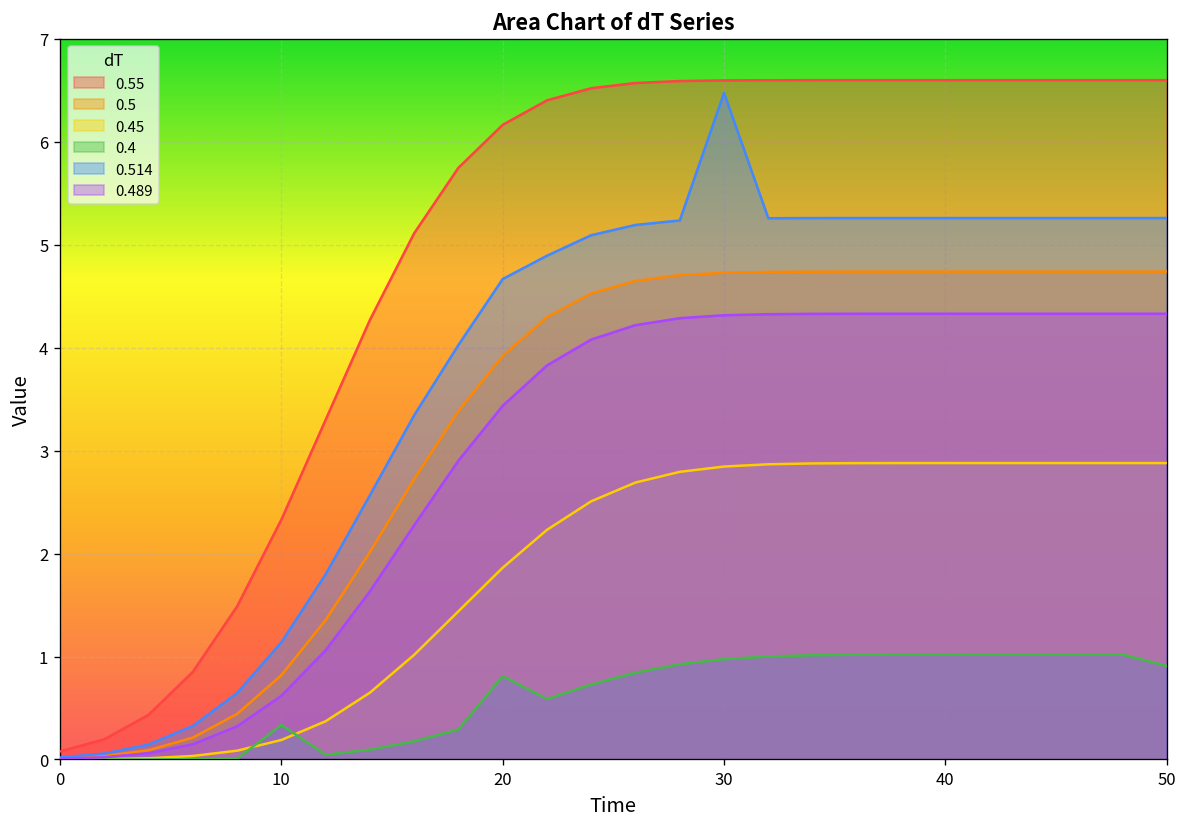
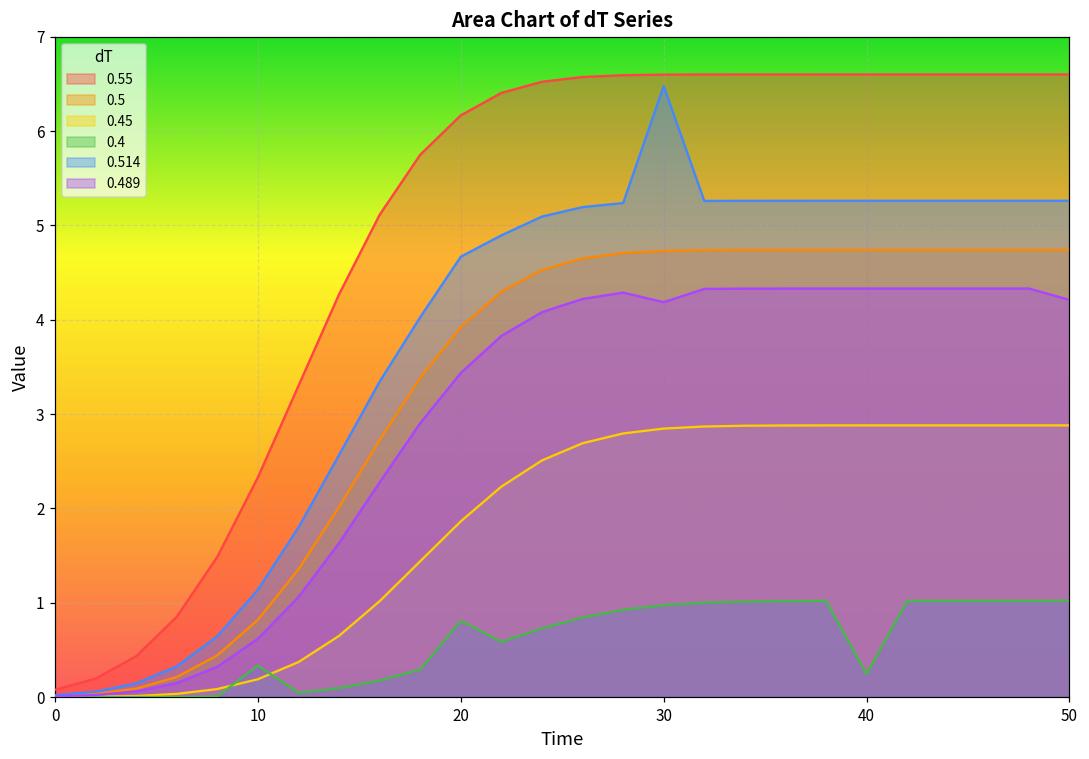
  {
    "0.4": {
      "10": 0.3,
      "20": 0.8,
      "30": 1.0,
-     "40": 1.0,
-     "50": 0.9
+     "40": 0.2,
+     "50": 1.0
    },
    "0.514": {
      "10": 1.1,
      "20": 4.7,
      "30": 6.5,
      "40": 5.3,
      "50": 5.3
    },
    "0.489": {
      "10": 0.6,
      "20": 3.4,
-     "30": 4.3,
+     "30": 4.2,
      "40": 4.3,
-     "50": 4.3
+     "50": 4.2
    }
  }
